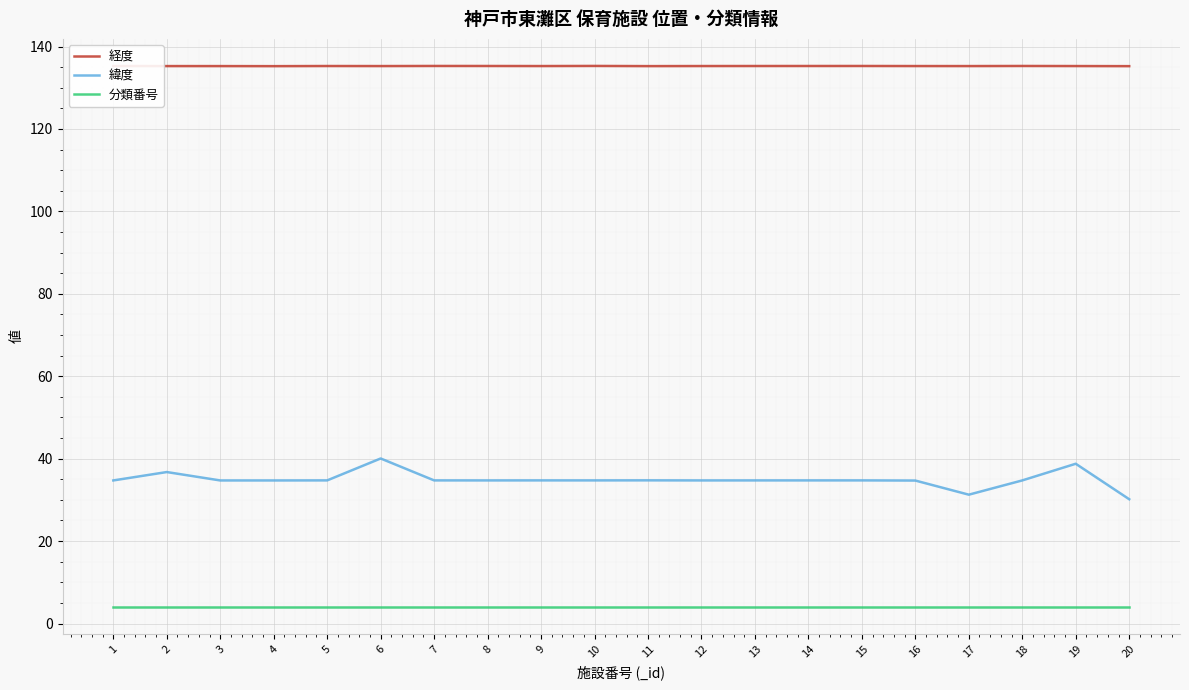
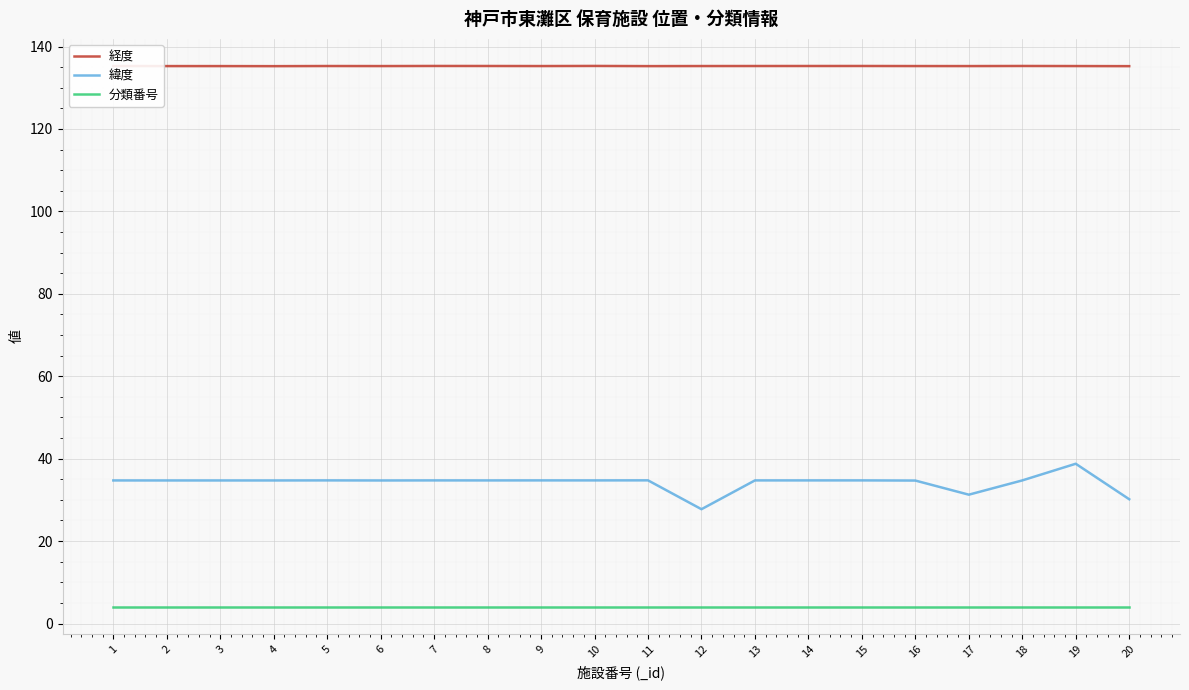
  {
    "経度": {
      "2": 135,
      "3": 135,
      "4": 135,
      "5": 135,
      "6": 135,
      "7": 135,
      "8": 135,
      "9": 135,
      "10": 135,
      "11": 135,
      "12": 135,
      "13": 135,
      "14": 135,
      "15": 135,
      "16": 135,
      "17": 135,
      "18": 135,
      "19": 135,
      "20": 135
    },
    "緯度": {
      "1": 35,
-     "2": 37,
+     "2": 35,
      "3": 35,
      "4": 35,
      "5": 35,
-     "6": 40,
+     "6": 35,
      "7": 35,
      "8": 35,
      "9": 35,
      "10": 35,
      "11": 35,
-     "12": 35,
+     "12": 28,
      "13": 35,
      "14": 35,
      "15": 35,
      "16": 35,
      "17": 31,
      "18": 35,
      "19": 39,
      "20": 30
    },
    "分類番号": {
      "1": 4,
      "2": 4,
      "3": 4,
      "4": 4,
      "5": 4,
      "6": 4,
      "7": 4,
      "8": 4,
      "9": 4,
      "10": 4,
      "11": 4,
      "12": 4,
      "13": 4,
      "14": 4,
      "15": 4,
      "16": 4,
      "17": 4,
      "18": 4,
      "19": 4,
      "20": 4
    }
  }
